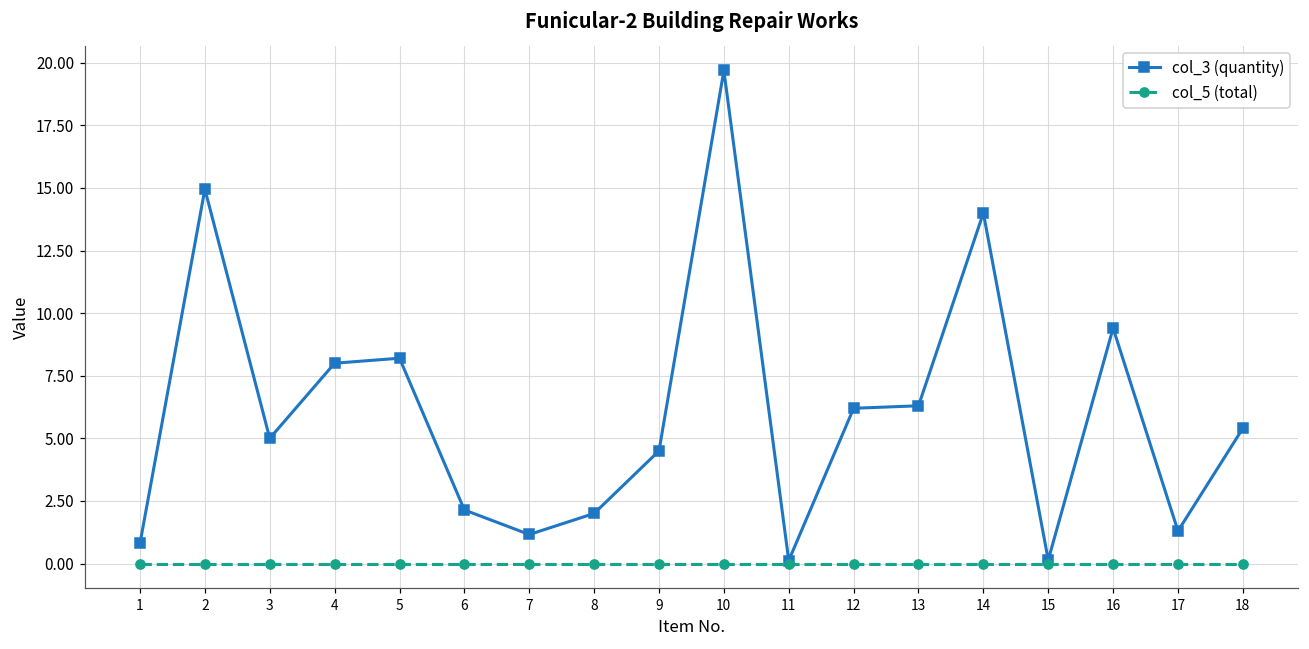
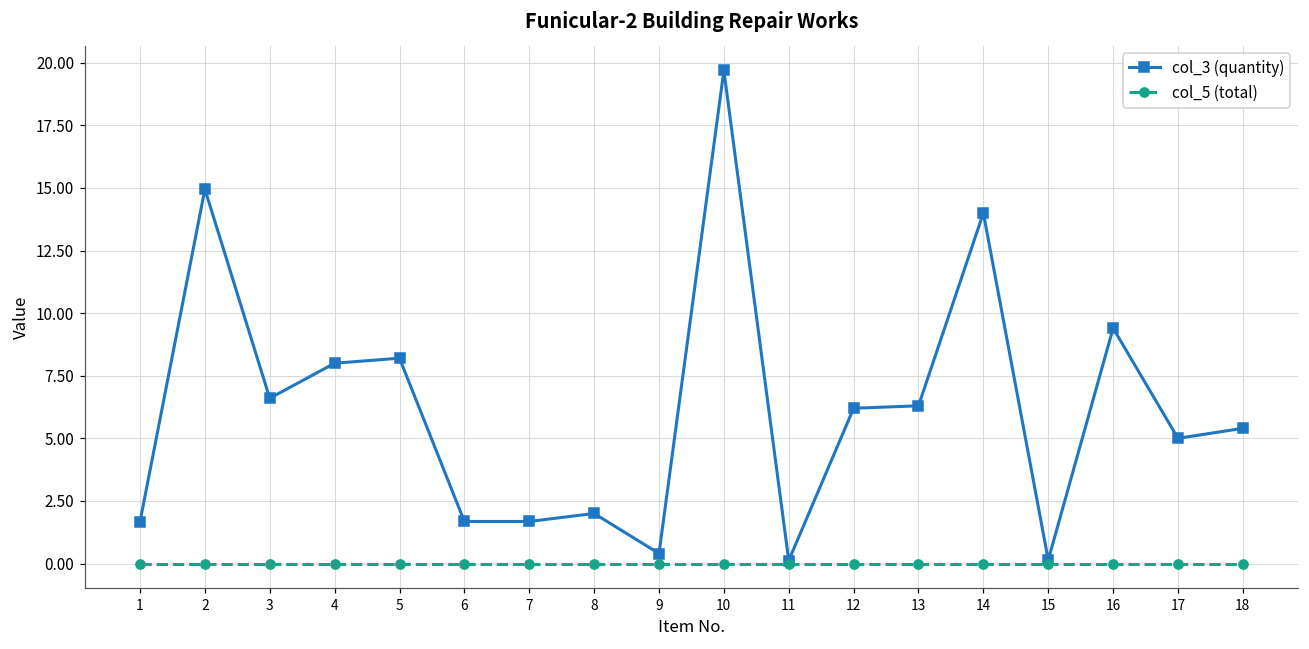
  {
    "col_3 (quantity)": {
-     "1": 0.8,
+     "1": 1.7,
      "2": 15.0,
-     "3": 5.0,
+     "3": 6.6,
      "4": 8.0,
      "5": 8.2,
-     "6": 2.1,
-     "7": 1.2,
+     "6": 1.7,
+     "7": 1.7,
      "8": 2.0,
-     "9": 4.5,
+     "9": 0.4,
      "10": 19.7,
      "11": 0.1,
      "12": 6.2,
      "13": 6.3,
      "14": 14.0,
      "15": 0.1,
      "16": 9.4,
-     "17": 1.3,
+     "17": 5.0,
      "18": 5.4
    },
    "col_5 (total)": {
      "1": 0.0,
      "2": 0.0,
      "3": 0.0,
      "4": 0.0,
      "5": 0.0,
      "6": 0.0,
      "7": 0.0,
      "8": 0.0,
      "9": 0.0,
      "10": 0.0,
      "11": 0.0,
      "12": 0.0,
      "13": 0.0,
      "14": 0.0,
      "15": 0.0,
      "16": 0.0,
      "17": 0.0,
      "18": 0.0
    }
  }
